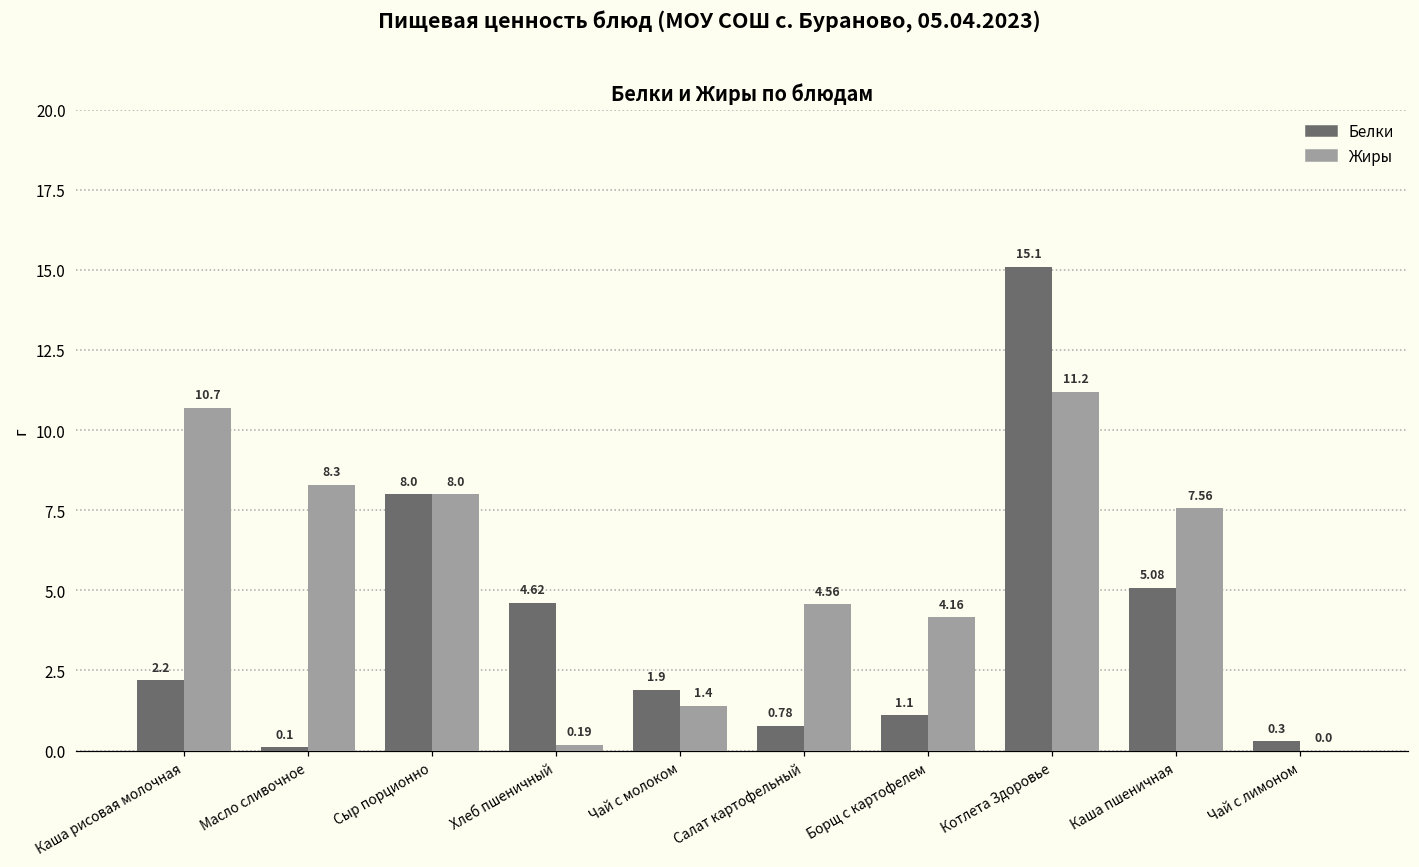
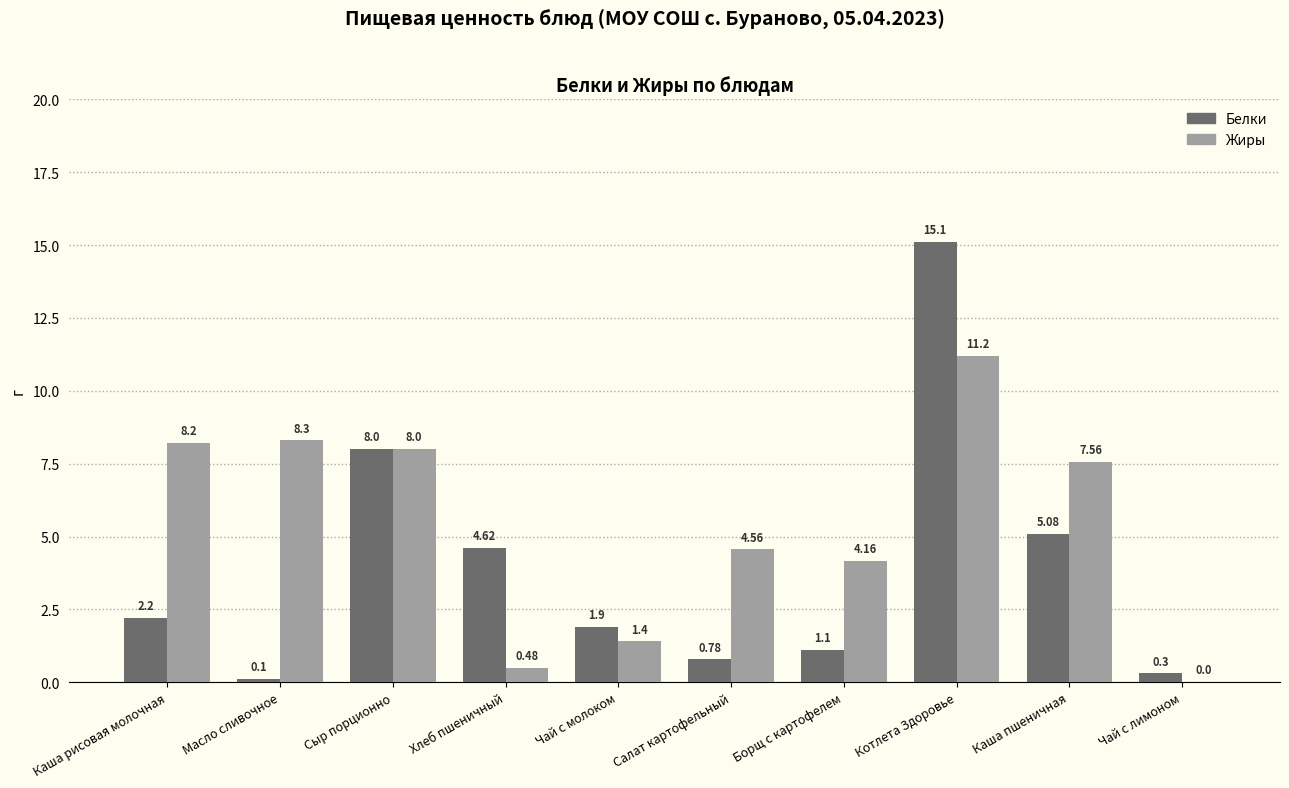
  {
    "Белки": {
      "Каша рисовая молочная": 2.2,
      "Масло сливочное": 0.1,
      "Сыр порционно": 8.0,
      "Хлеб пшеничный": 4.62,
      "Чай с молоком": 1.9,
      "Салат картофельный": 0.78,
      "Борщ с картофелем": 1.1,
      "Котлета Здоровье": 15.1,
      "Каша пшеничная": 5.08,
      "Чай с лимоном": 0.3
    },
    "Жиры": {
-     "Каша рисовая молочная": 10.7,
+     "Каша рисовая молочная": 8.2,
      "Масло сливочное": 8.3,
      "Сыр порционно": 8.0,
-     "Хлеб пшеничный": 0.19,
+     "Хлеб пшеничный": 0.48,
      "Чай с молоком": 1.4,
      "Салат картофельный": 4.56,
      "Борщ с картофелем": 4.16,
      "Котлета Здоровье": 11.2,
      "Каша пшеничная": 7.56,
      "Чай с лимоном": 0.0
    }
  }
